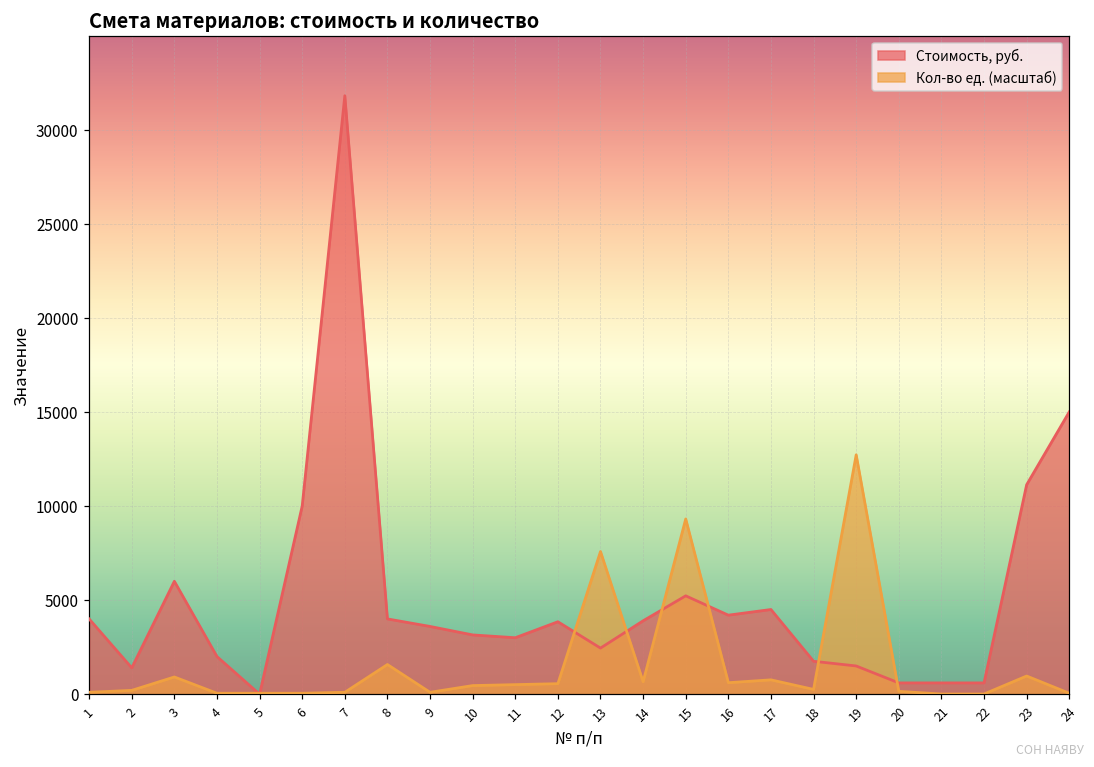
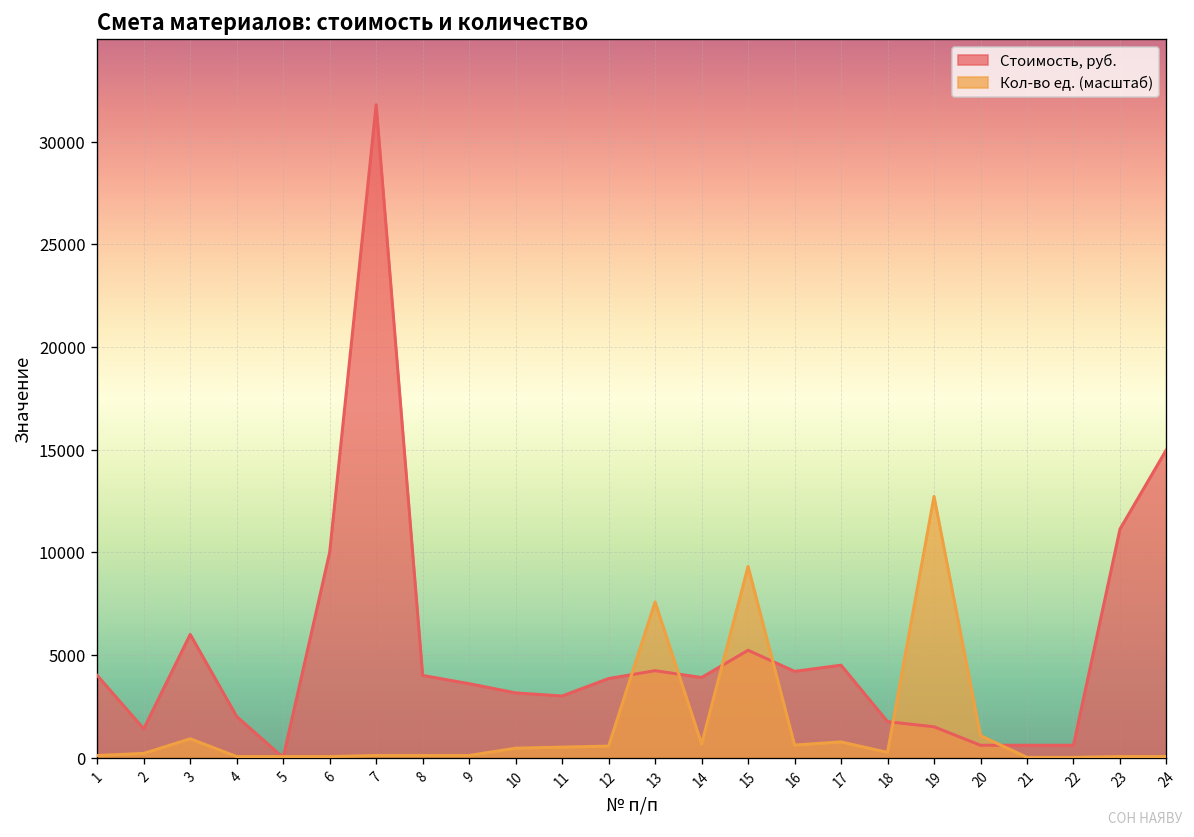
  {
    "Стоимость, руб.": {
      "1": 4000,
      "2": 1400,
      "3": 6000,
      "4": 2000,
      "6": 10000,
      "7": 31800,
      "8": 4000,
      "9": 3600,
      "10": 3200,
      "11": 3000,
      "12": 3900,
-     "13": 2500,
+     "13": 4200,
      "14": 3900,
      "15": 5200,
      "16": 4200,
      "17": 4500,
      "18": 1800,
      "19": 1500,
      "20": 600,
      "21": 600,
      "22": 600,
      "23": 11100,
      "24": 15000
    },
    "Кол-во ед. (масштаб)": {
      "1": 100,
      "2": 200,
      "3": 900,
      "4": 100,
      "6": 100,
      "7": 100,
-     "8": 1600,
+     "8": 100,
      "9": 100,
      "10": 500,
      "11": 500,
      "12": 600,
      "13": 7600,
      "14": 700,
      "15": 9300,
      "16": 600,
      "17": 800,
      "18": 300,
      "19": 12700,
-     "20": 200,
+     "20": 1100,
      "21": 0,
      "22": 0,
-     "23": 1000,
+     "23": 100,
      "24": 100
    }
  }
